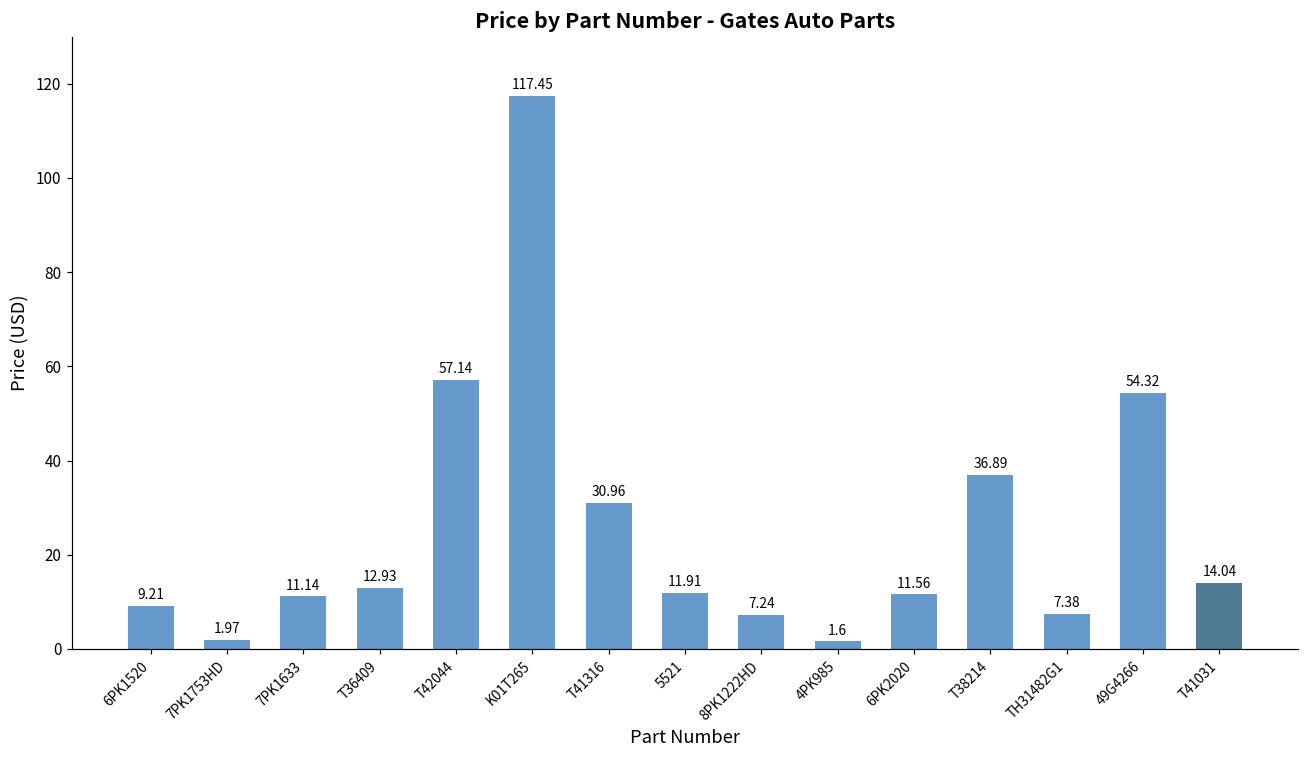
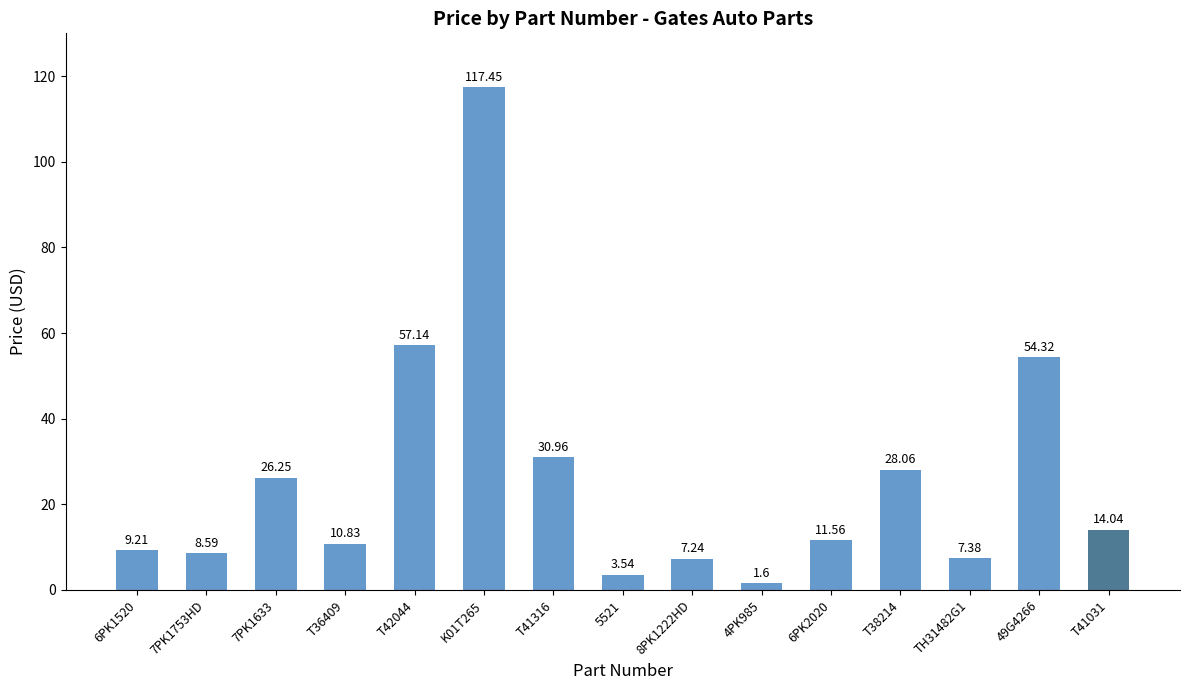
  {
    "6PK1520": 9.21,
-   "7PK1753HD": 1.97,
-   "7PK1633": 11.14,
-   "T36409": 12.93,
+   "7PK1753HD": 8.59,
+   "7PK1633": 26.25,
+   "T36409": 10.83,
    "T42044": 57.14,
    "K01T265": 117.45,
    "T41316": 30.96,
-   "5521": 11.91,
+   "5521": 3.54,
    "8PK1222HD": 7.24,
    "4PK985": 1.6,
    "6PK2020": 11.56,
-   "T38214": 36.89,
+   "T38214": 28.06,
    "TH31482G1": 7.38,
    "49G4266": 54.32,
    "T41031": 14.04
  }
